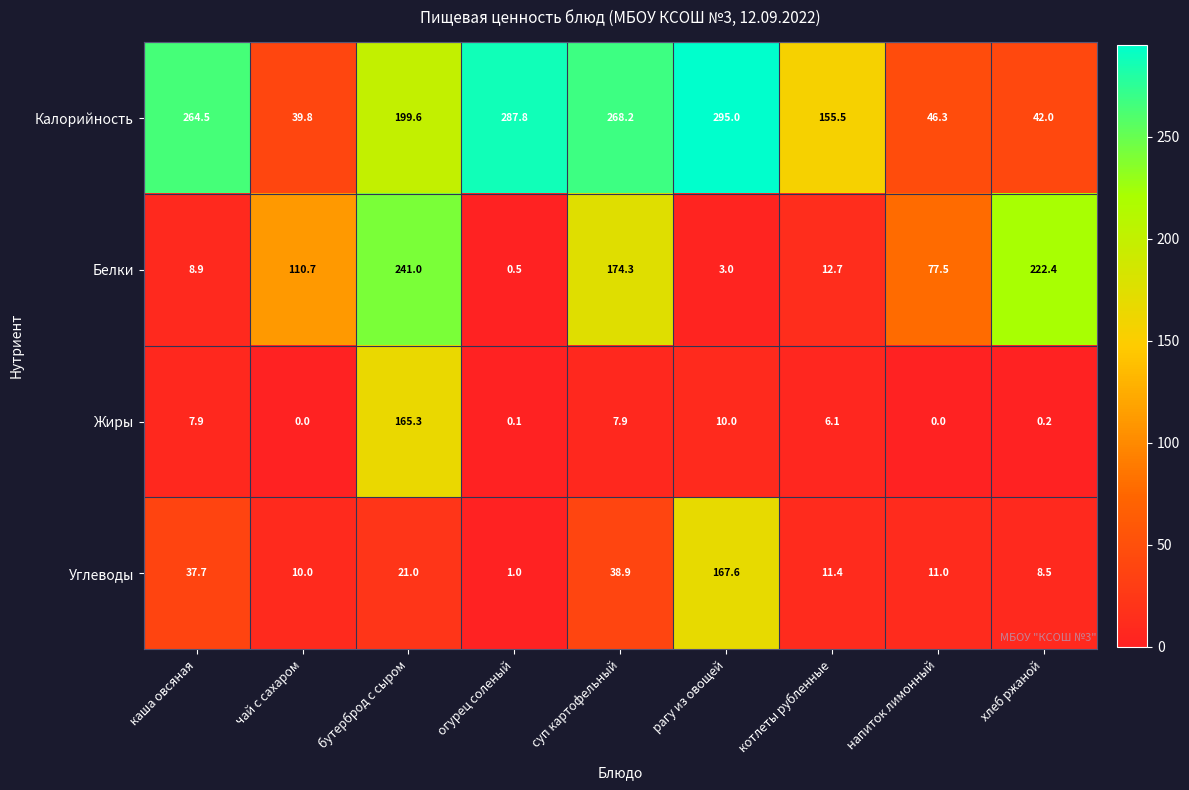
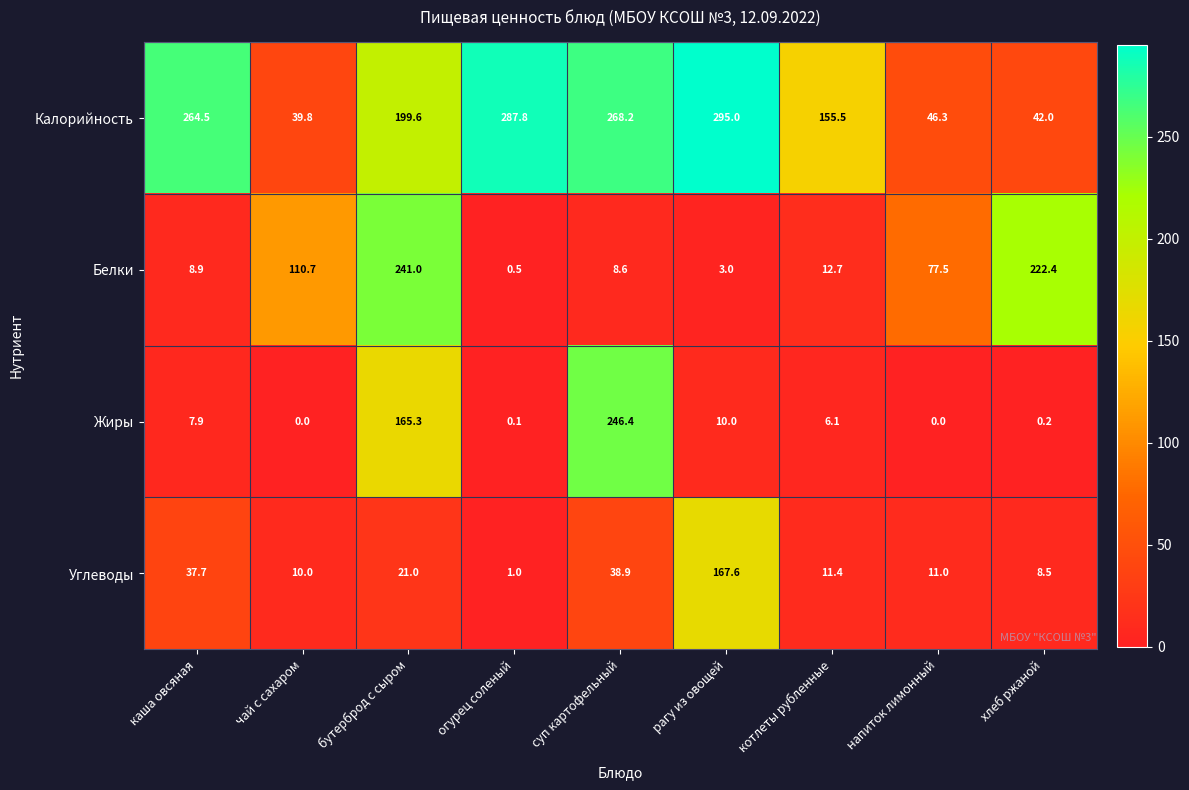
  {
    "Калорийность": {
      "каша овсяная": 264.5,
      "чай с сахаром": 39.8,
      "бутерброд с сыром": 199.6,
      "огурец соленый": 287.8,
      "суп картофельный": 268.2,
      "рагу из овощей": 295.0,
      "котлеты рубленные": 155.5,
      "напиток лимонный": 46.3,
      "хлеб ржаной": 42.0
    },
    "Белки": {
      "каша овсяная": 8.9,
      "чай с сахаром": 110.7,
      "бутерброд с сыром": 241.0,
      "огурец соленый": 0.5,
-     "суп картофельный": 174.3,
+     "суп картофельный": 8.6,
      "рагу из овощей": 3.0,
      "котлеты рубленные": 12.7,
      "напиток лимонный": 77.5,
      "хлеб ржаной": 222.4
    },
    "Жиры": {
      "каша овсяная": 7.9,
      "чай с сахаром": 0.0,
      "бутерброд с сыром": 165.3,
      "огурец соленый": 0.1,
-     "суп картофельный": 7.9,
+     "суп картофельный": 246.4,
      "рагу из овощей": 10.0,
      "котлеты рубленные": 6.1,
      "напиток лимонный": 0.0,
      "хлеб ржаной": 0.2
    },
    "Углеводы": {
      "каша овсяная": 37.7,
      "чай с сахаром": 10.0,
      "бутерброд с сыром": 21.0,
      "огурец соленый": 1.0,
      "суп картофельный": 38.9,
      "рагу из овощей": 167.6,
      "котлеты рубленные": 11.4,
      "напиток лимонный": 11.0
    }
  }
